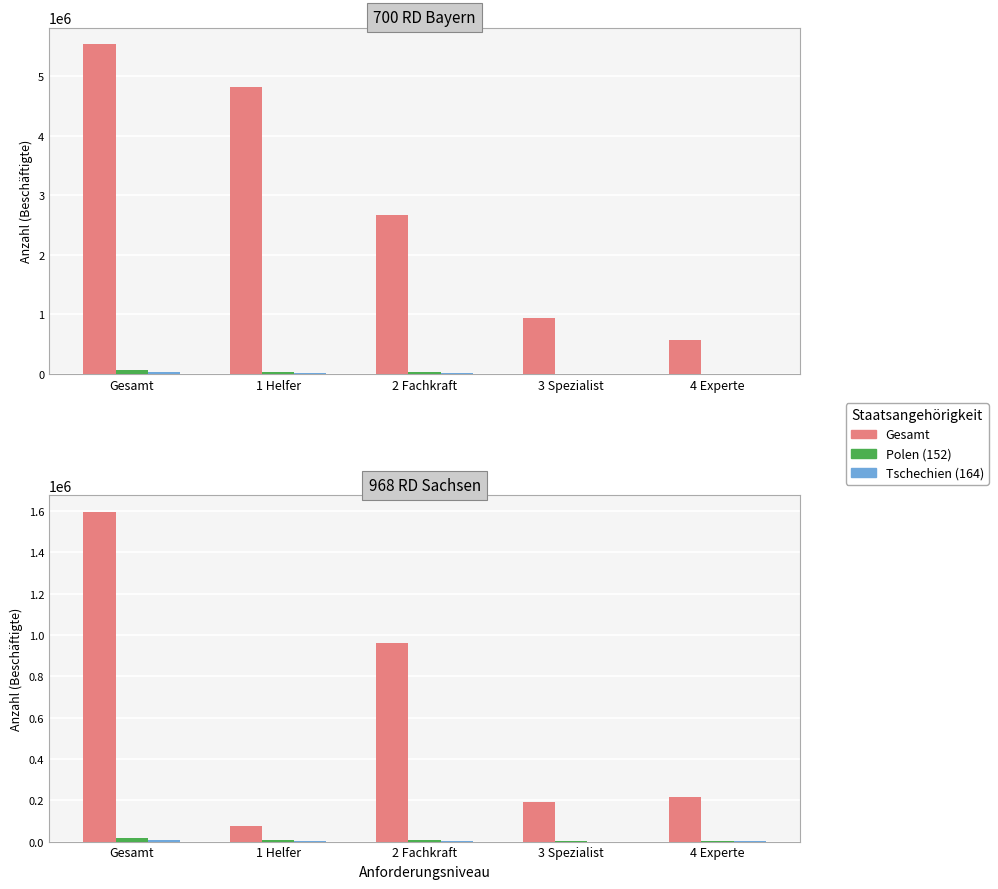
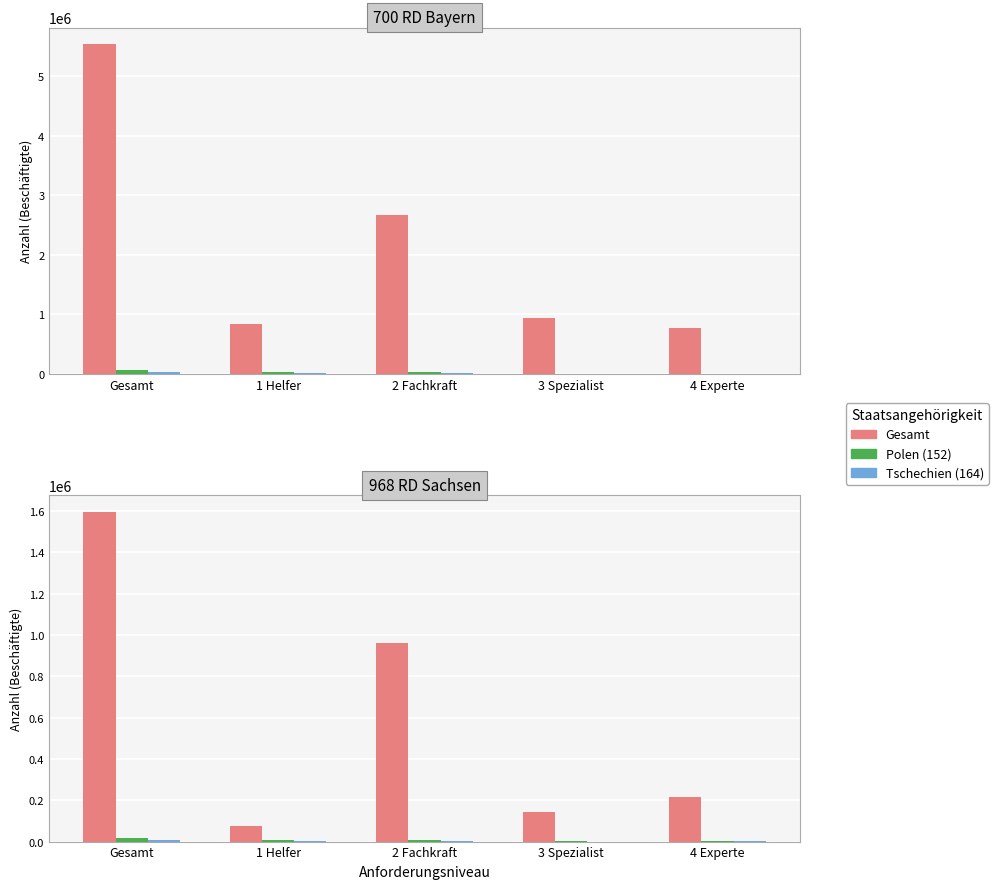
  {
    "700 RD Bayern": {
      "Gesamt": {
        "Gesamt": 5500000,
-       "1 Helfer": 4800000,
+       "1 Helfer": 800000,
        "2 Fachkraft": 2700000,
        "3 Spezialist": 900000,
-       "4 Experte": 600000
+       "4 Experte": 800000
      }
    },
    "968 RD Sachsen": {
      "Gesamt": {
        "Gesamt": 1600000,
        "1 Helfer": 80000,
        "2 Fachkraft": 960000,
-       "3 Spezialist": 190000,
+       "3 Spezialist": 140000,
        "4 Experte": 220000
      }
    }
  }
